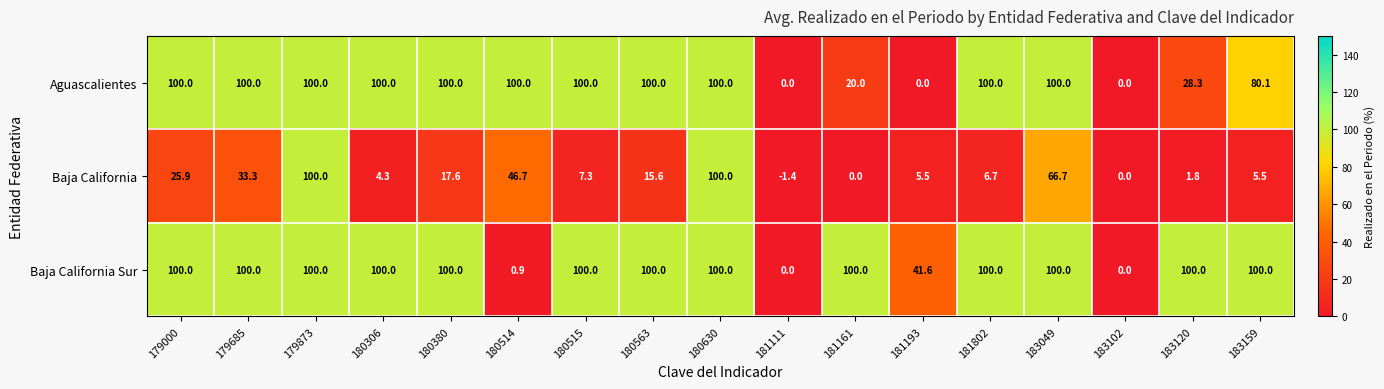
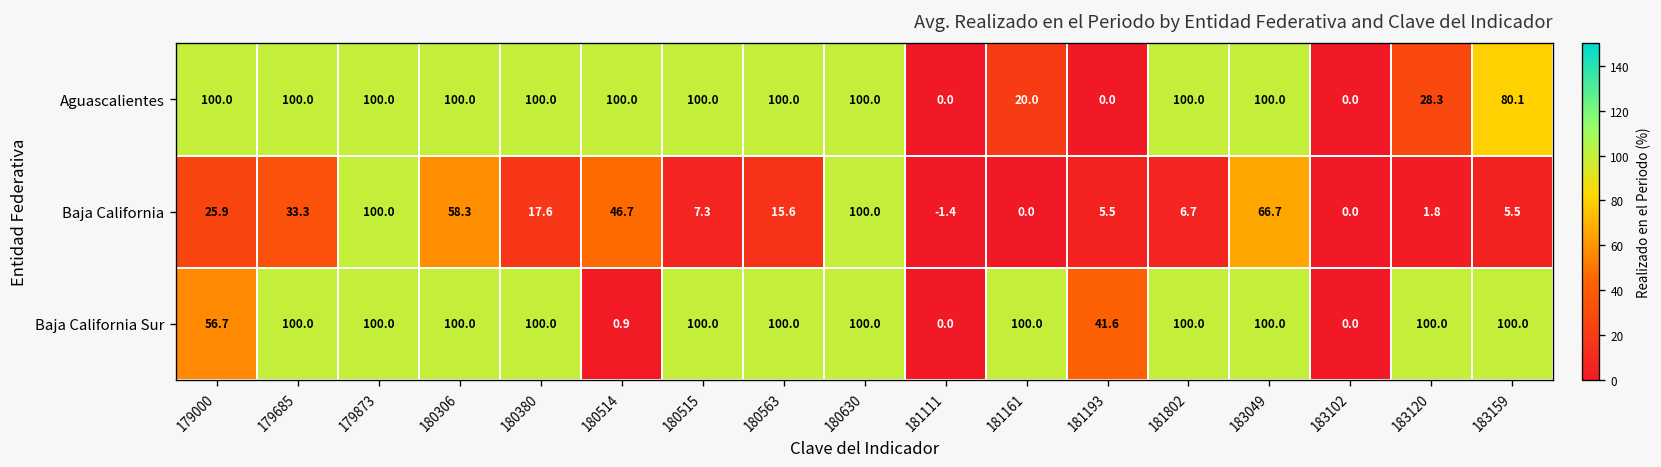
  {
    "Aguascalientes": {
      "179000": 100.0,
      "179685": 100.0,
      "179873": 100.0,
      "180306": 100.0,
      "180380": 100.0,
      "180514": 100.0,
      "180515": 100.0,
      "180563": 100.0,
      "180630": 100.0,
      "181111": 0.0,
      "181161": 20.0,
      "181193": 0.0,
      "181802": 100.0,
      "183049": 100.0,
      "183102": 0.0,
      "183120": 28.3,
      "183159": 80.1
    },
    "Baja California": {
      "179000": 25.9,
      "179685": 33.3,
      "179873": 100.0,
-     "180306": 4.3,
+     "180306": 58.3,
      "180380": 17.6,
      "180514": 46.7,
      "180515": 7.3,
      "180563": 15.6,
      "180630": 100.0,
      "181111": -1.4,
      "181161": 0.0,
      "181193": 5.5,
      "181802": 6.7,
      "183049": 66.7,
      "183102": 0.0,
      "183120": 1.8,
      "183159": 5.5
    },
    "Baja California Sur": {
-     "179000": 100.0,
+     "179000": 56.7,
      "179685": 100.0,
      "179873": 100.0,
      "180306": 100.0,
      "180380": 100.0,
      "180514": 0.9,
      "180515": 100.0,
      "180563": 100.0,
      "180630": 100.0,
      "181111": 0.0,
      "181161": 100.0,
      "181193": 41.6,
      "181802": 100.0,
      "183049": 100.0,
      "183102": 0.0,
      "183120": 100.0,
      "183159": 100.0
    }
  }
